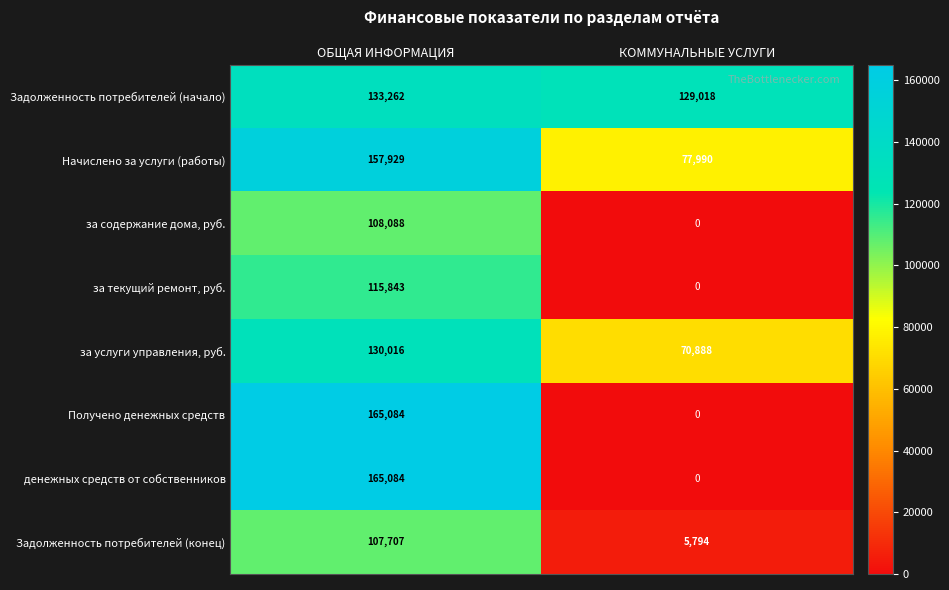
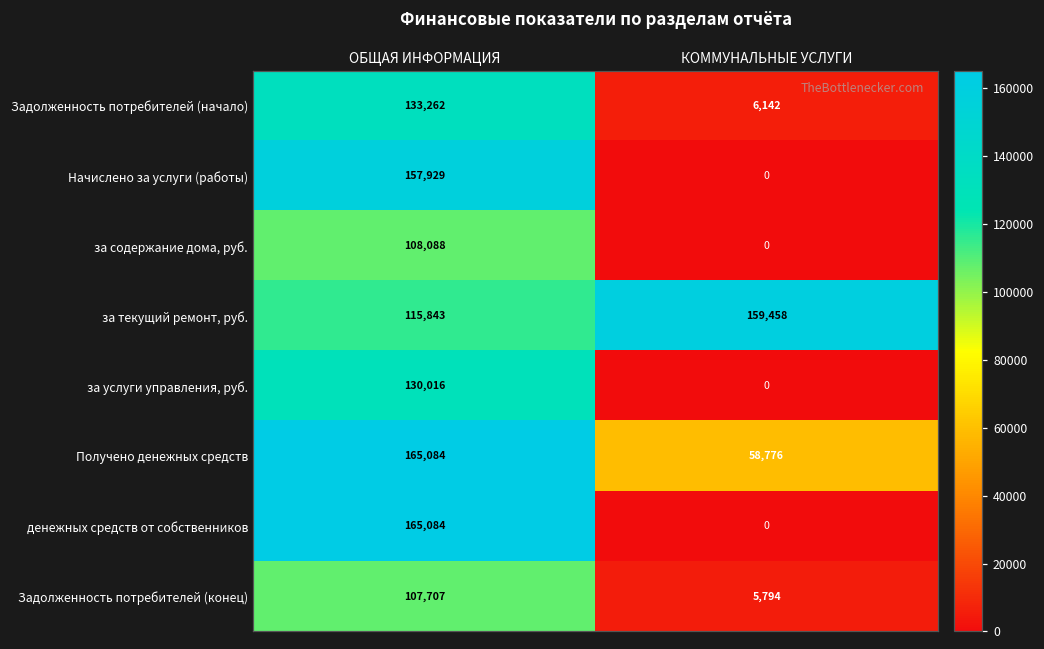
  {
    "Задолженность потребителей (начало)": {
      "ОБЩАЯ ИНФОРМАЦИЯ": "133,262",
-     "КОММУНАЛЬНЫЕ УСЛУГИ": "129,018"
+     "КОММУНАЛЬНЫЕ УСЛУГИ": "6,142"
    },
    "Начислено за услуги (работы)": {
      "ОБЩАЯ ИНФОРМАЦИЯ": "157,929",
-     "КОММУНАЛЬНЫЕ УСЛУГИ": "77,990"
+     "КОММУНАЛЬНЫЕ УСЛУГИ": "0"
    },
    "за содержание дома, руб.": {
      "ОБЩАЯ ИНФОРМАЦИЯ": "108,088",
      "КОММУНАЛЬНЫЕ УСЛУГИ": "0"
    },
    "за текущий ремонт, руб.": {
      "ОБЩАЯ ИНФОРМАЦИЯ": "115,843",
-     "КОММУНАЛЬНЫЕ УСЛУГИ": "0"
+     "КОММУНАЛЬНЫЕ УСЛУГИ": "159,458"
    },
    "за услуги управления, руб.": {
      "ОБЩАЯ ИНФОРМАЦИЯ": "130,016",
-     "КОММУНАЛЬНЫЕ УСЛУГИ": "70,888"
+     "КОММУНАЛЬНЫЕ УСЛУГИ": "0"
    },
    "Получено денежных средств": {
      "ОБЩАЯ ИНФОРМАЦИЯ": "165,084",
-     "КОММУНАЛЬНЫЕ УСЛУГИ": "0"
+     "КОММУНАЛЬНЫЕ УСЛУГИ": "58,776"
    },
    "денежных средств от собственников": {
      "ОБЩАЯ ИНФОРМАЦИЯ": "165,084",
      "КОММУНАЛЬНЫЕ УСЛУГИ": "0"
    },
    "Задолженность потребителей (конец)": {
      "ОБЩАЯ ИНФОРМАЦИЯ": "107,707",
      "КОММУНАЛЬНЫЕ УСЛУГИ": "5,794"
    }
  }
